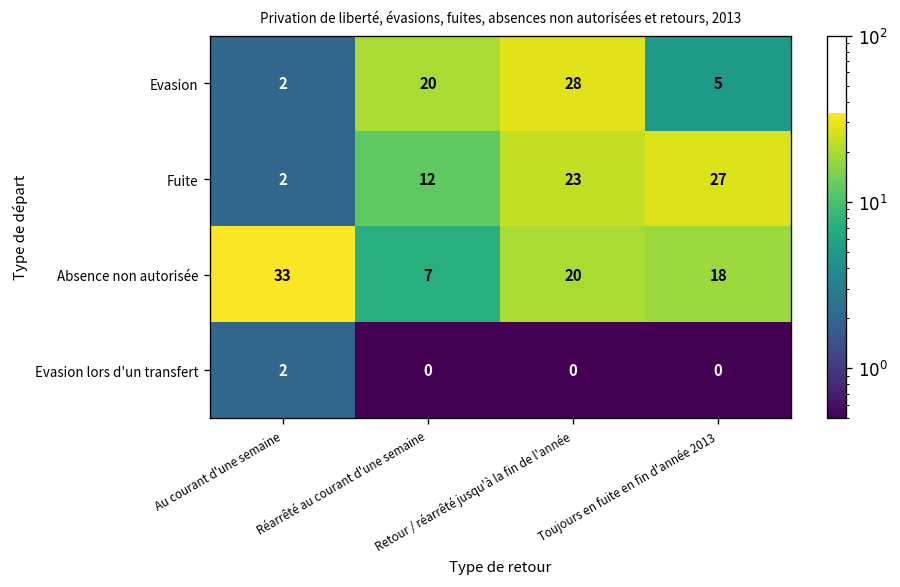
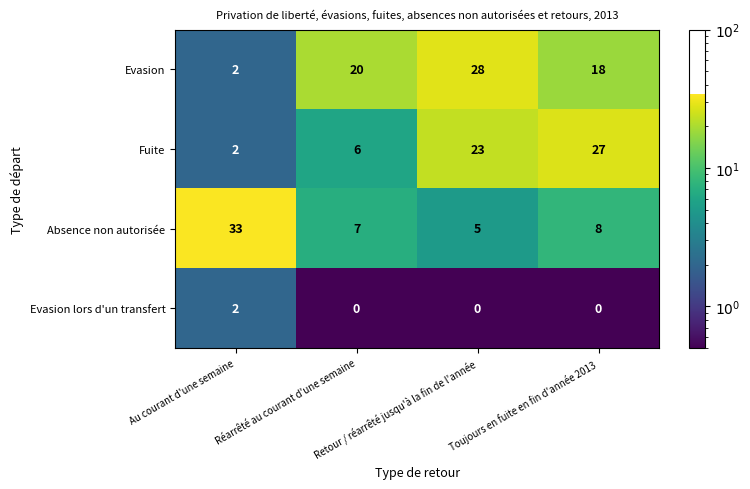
  {
    "Evasion": {
      "Au courant d'une semaine": 2,
      "Réarrêté au courant d'une semaine": 20,
      "Retour / réarrêté jusqu'à la fin de l'année": 28,
-     "Toujours en fuite en fin d'année 2013": 5
+     "Toujours en fuite en fin d'année 2013": 18
    },
    "Fuite": {
      "Au courant d'une semaine": 2,
-     "Réarrêté au courant d'une semaine": 12,
+     "Réarrêté au courant d'une semaine": 6,
      "Retour / réarrêté jusqu'à la fin de l'année": 23,
      "Toujours en fuite en fin d'année 2013": 27
    },
    "Absence non autorisée": {
      "Au courant d'une semaine": 33,
      "Réarrêté au courant d'une semaine": 7,
-     "Retour / réarrêté jusqu'à la fin de l'année": 20,
-     "Toujours en fuite en fin d'année 2013": 18
+     "Retour / réarrêté jusqu'à la fin de l'année": 5,
+     "Toujours en fuite en fin d'année 2013": 8
    },
    "Evasion lors d'un transfert": {
      "Au courant d'une semaine": 2,
      "Réarrêté au courant d'une semaine": 0,
      "Retour / réarrêté jusqu'à la fin de l'année": 0,
      "Toujours en fuite en fin d'année 2013": 0
    }
  }
